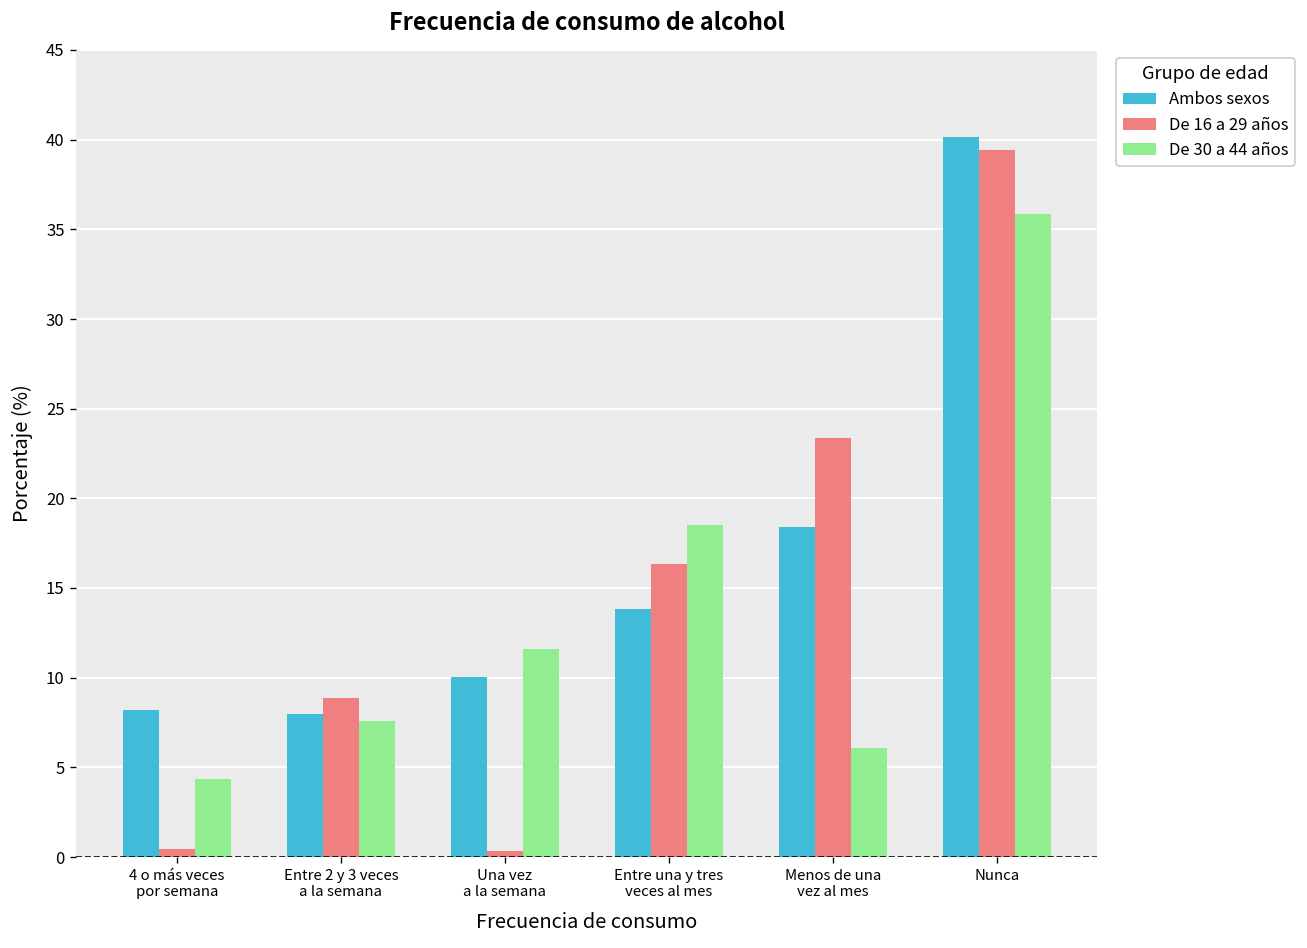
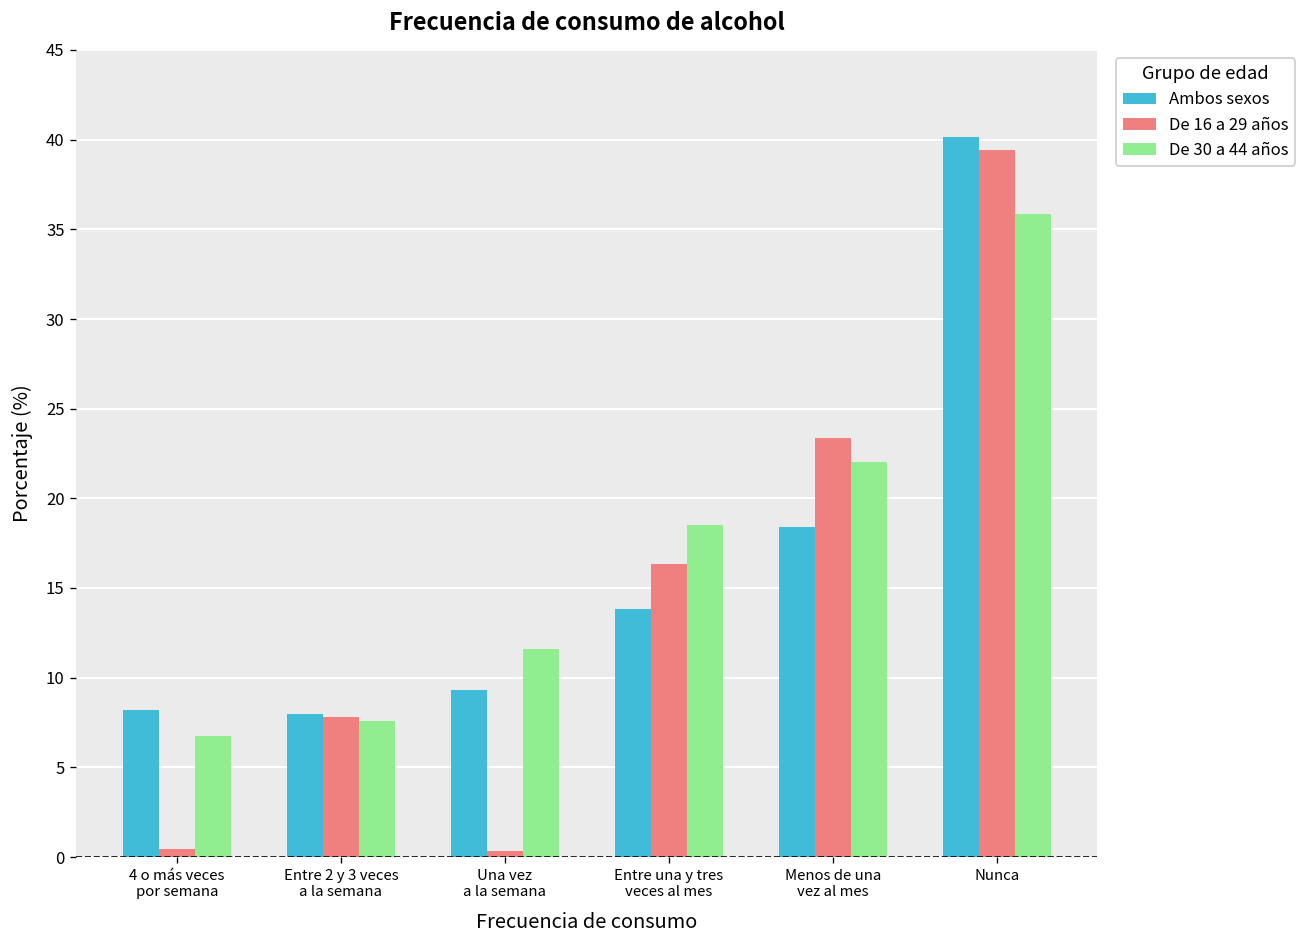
  {
    "Ambos sexos": {
      "4 o más veces por semana": 8.2,
      "Entre 2 y 3 veces a la semana": 8.0,
-     "Una vez a la semana": 10.0,
+     "Una vez a la semana": 9.3,
      "Entre una y tres veces al mes": 13.8,
      "Menos de una vez al mes": 18.4,
      "Nunca": 40.2
    },
    "De 16 a 29 años": {
      "4 o más veces por semana": 0.5,
-     "Entre 2 y 3 veces a la semana": 8.9,
+     "Entre 2 y 3 veces a la semana": 7.8,
      "Una vez a la semana": 0.3,
      "Entre una y tres veces al mes": 16.3,
      "Menos de una vez al mes": 23.4,
      "Nunca": 39.4
    },
    "De 30 a 44 años": {
-     "4 o más veces por semana": 4.4,
+     "4 o más veces por semana": 6.8,
      "Entre 2 y 3 veces a la semana": 7.6,
      "Una vez a la semana": 11.6,
      "Entre una y tres veces al mes": 18.5,
-     "Menos de una vez al mes": 6.1,
+     "Menos de una vez al mes": 22.0,
      "Nunca": 35.9
    }
  }
